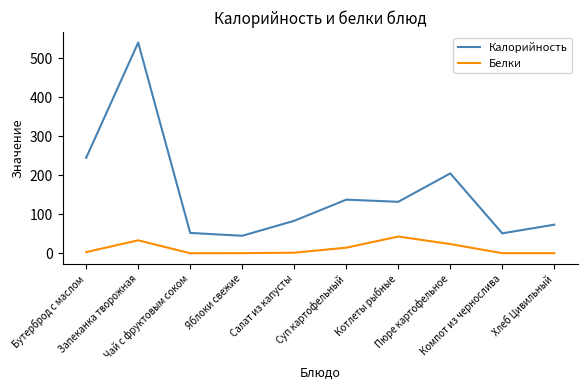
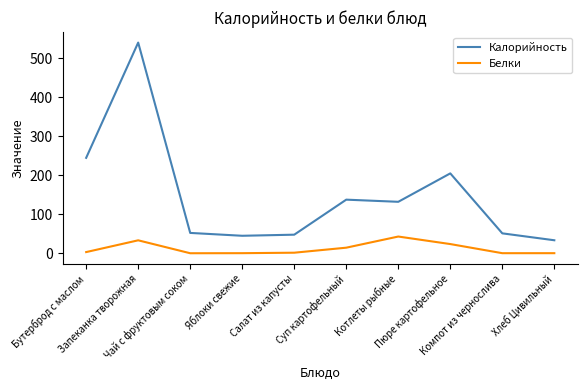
  {
    "Калорийность": {
      "Бутерброд с маслом": 240,
      "Запеканка творожная": 540,
      "Чай с фруктовым соком": 50,
      "Яблоки свежие": 50,
-     "Салат из капусты": 80,
+     "Салат из капусты": 50,
      "Суп картофельный": 140,
      "Котлеты рыбные": 130,
      "Пюре картофельное": 200,
      "Компот из чернослива": 50,
-     "Хлеб Цивильный": 70
+     "Хлеб Цивильный": 30
    },
    "Белки": {
      "Бутерброд с маслом": 0,
      "Запеканка творожная": 30,
      "Чай с фруктовым соком": 0,
      "Яблоки свежие": 0,
      "Салат из капусты": 0,
      "Суп картофельный": 10,
      "Котлеты рыбные": 40,
      "Пюре картофельное": 20,
      "Компот из чернослива": 0,
      "Хлеб Цивильный": 0
    }
  }
